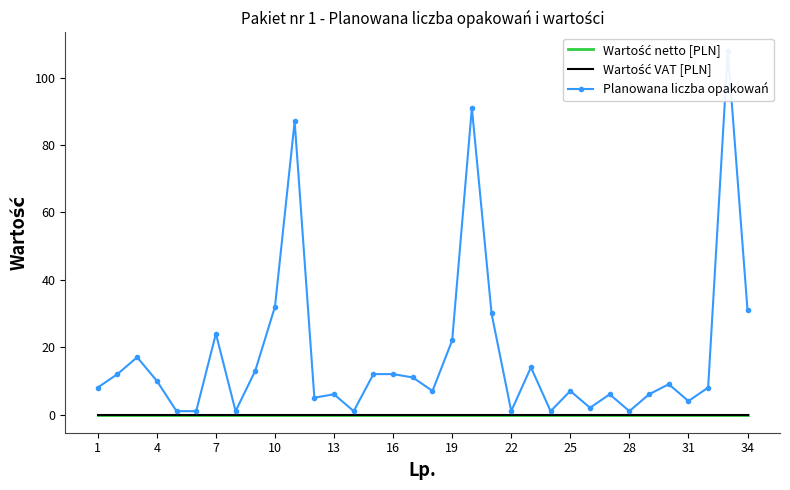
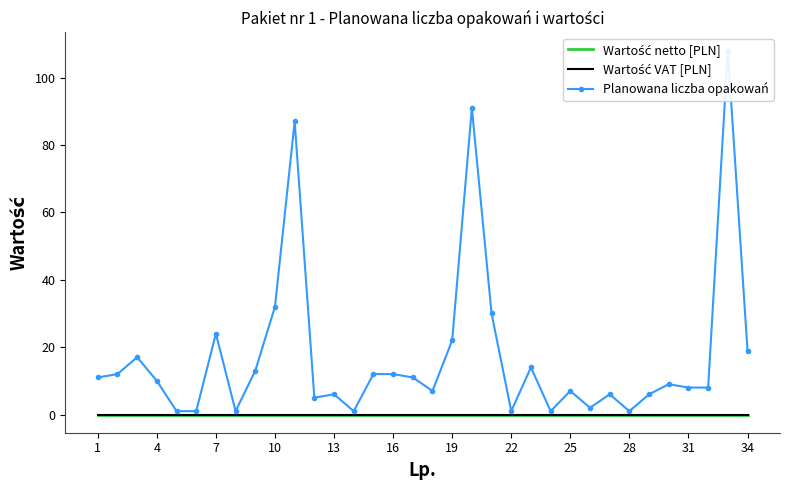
  {
    "Wartość VAT [PLN]": {
      "1": 0,
      "4": 0,
      "7": 0,
      "10": 0,
      "13": 0,
      "16": 0,
      "19": 0,
      "22": 0,
      "25": 0,
      "28": 0,
      "31": 0,
      "34": 0
    },
    "Planowana liczba opakowań": {
-     "1": 8,
+     "1": 11,
      "4": 10,
      "7": 24,
      "10": 32,
      "13": 6,
      "16": 12,
      "19": 22,
      "22": 1,
      "25": 7,
      "28": 1,
-     "31": 4,
-     "34": 31
+     "31": 8,
+     "34": 19
    }
  }
